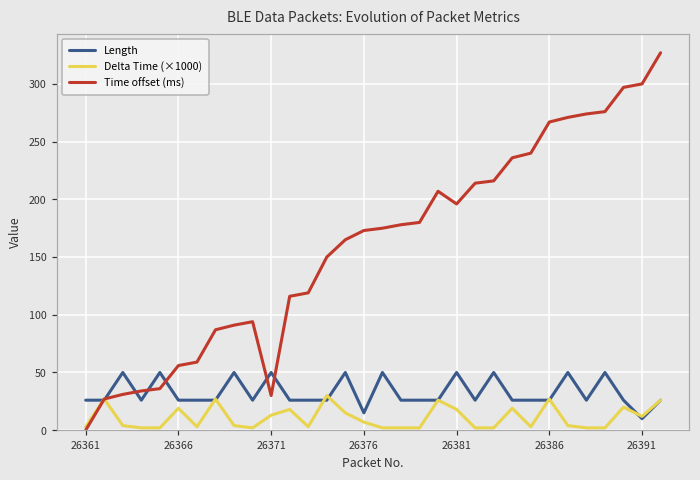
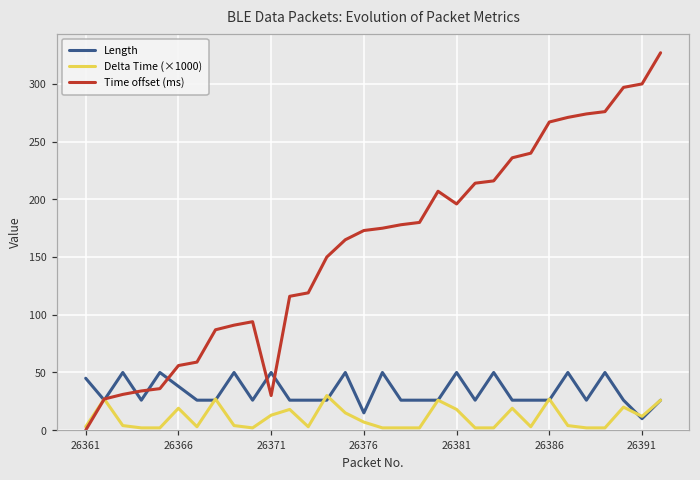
  {
    "Length": {
-     "26361": 26,
-     "26366": 26,
+     "26361": 45,
+     "26366": 38,
      "26371": 50,
      "26376": 15,
      "26381": 50
    },
    "Delta Time (×1000)": {
      "26361": 3,
      "26366": 19,
      "26371": 13,
      "26376": 7,
      "26381": 18
    },
    "Time offset (ms)": {
      "26361": 0,
      "26366": 56,
      "26371": 30,
      "26376": 173,
      "26381": 196,
      "26386": 267,
      "26391": 300
    }
  }
